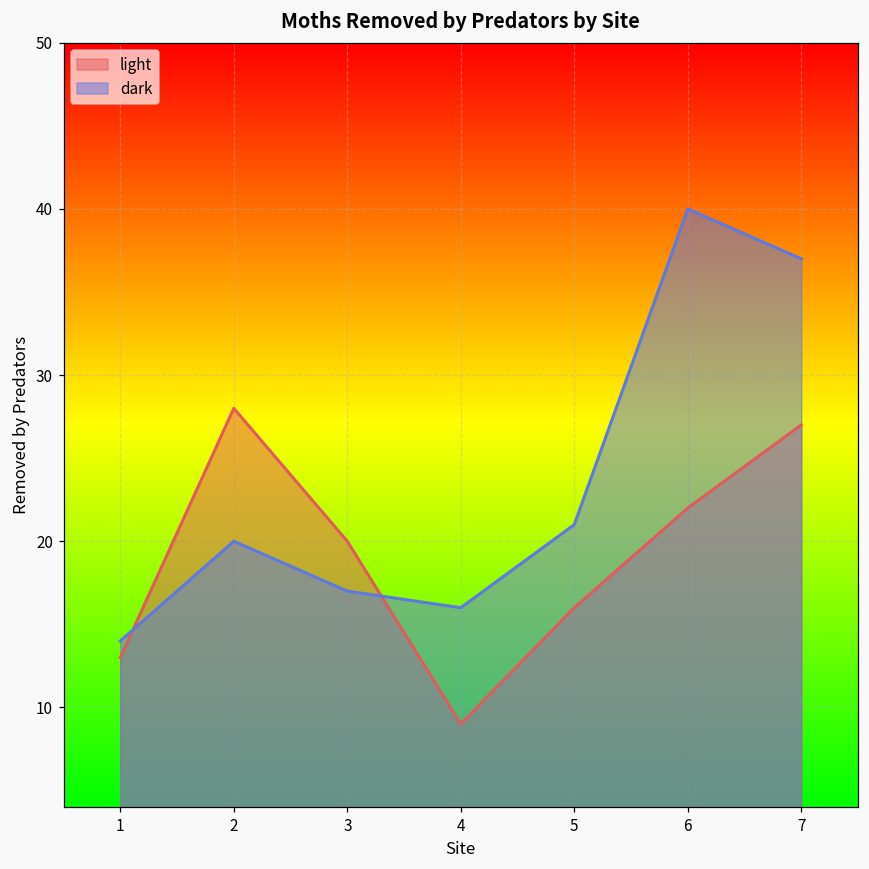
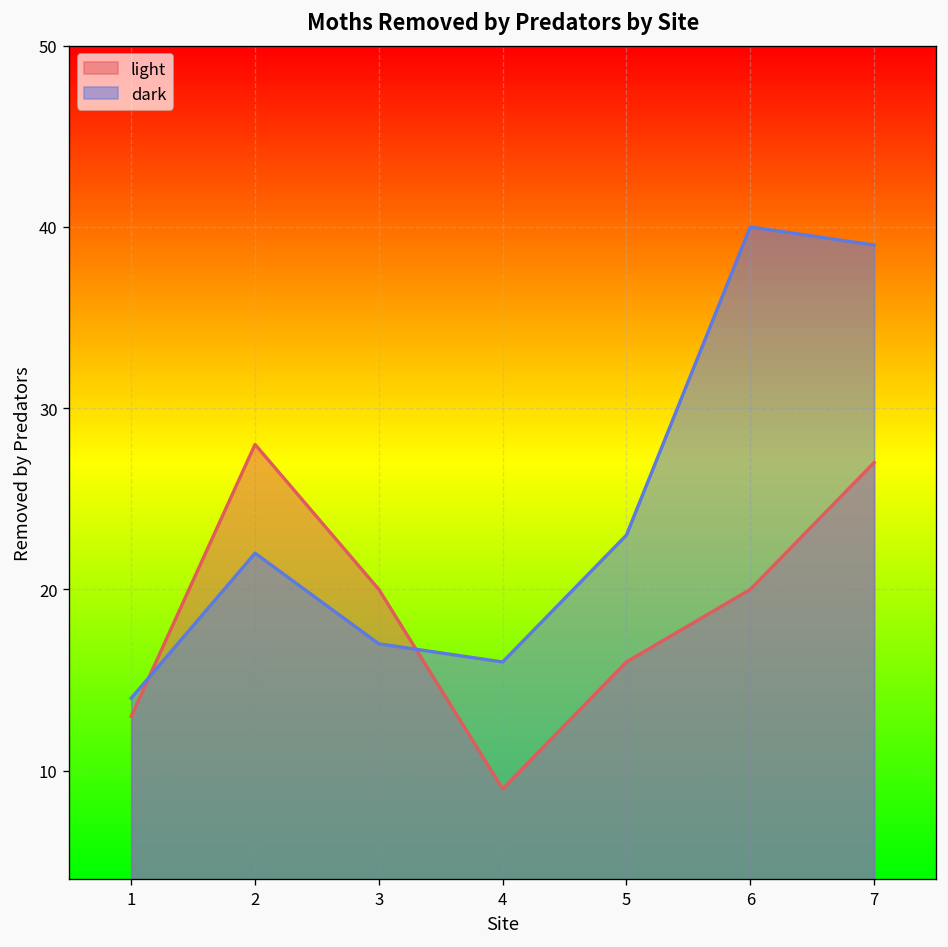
  {
    "light": {
      "1": 13,
      "2": 28,
      "3": 20,
      "4": 9,
      "5": 16,
-     "6": 22,
+     "6": 20,
      "7": 27
    },
    "dark": {
      "1": 14,
-     "2": 20,
+     "2": 22,
      "3": 17,
      "4": 16,
-     "5": 21,
+     "5": 23,
      "6": 40,
-     "7": 37
+     "7": 39
    }
  }
